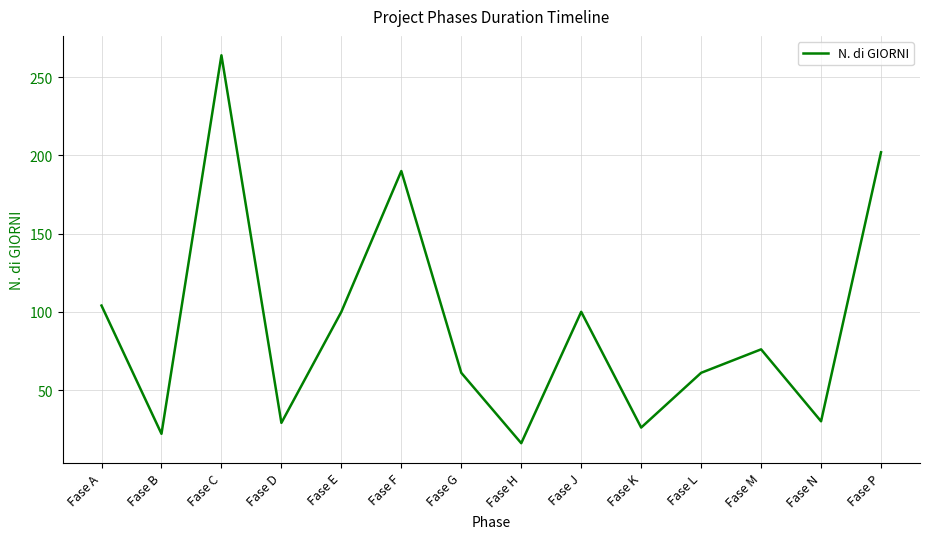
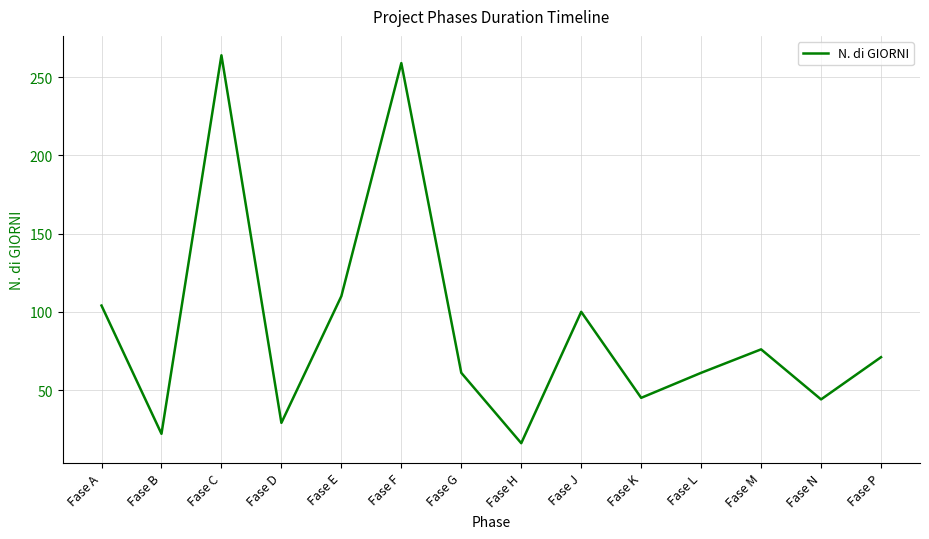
  {
    "Fase A": 104,
    "Fase B": 22,
    "Fase C": 264,
    "Fase D": 29,
-   "Fase E": 100,
-   "Fase F": 190,
+   "Fase E": 110,
+   "Fase F": 259,
    "Fase G": 61,
    "Fase H": 16,
    "Fase J": 100,
-   "Fase K": 26,
+   "Fase K": 45,
    "Fase L": 61,
    "Fase M": 76,
-   "Fase N": 30,
-   "Fase P": 202
+   "Fase N": 44,
+   "Fase P": 71
  }
